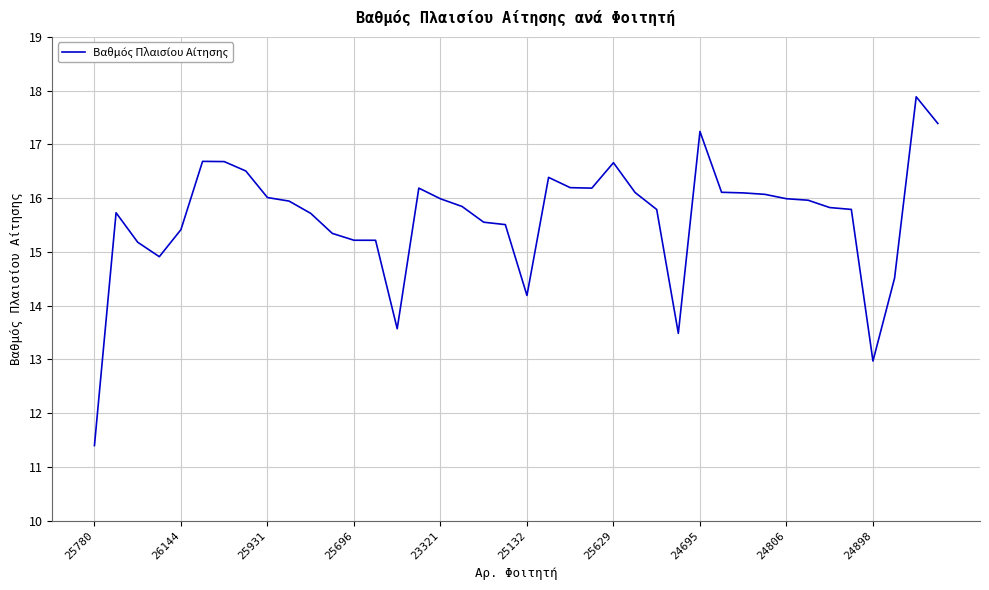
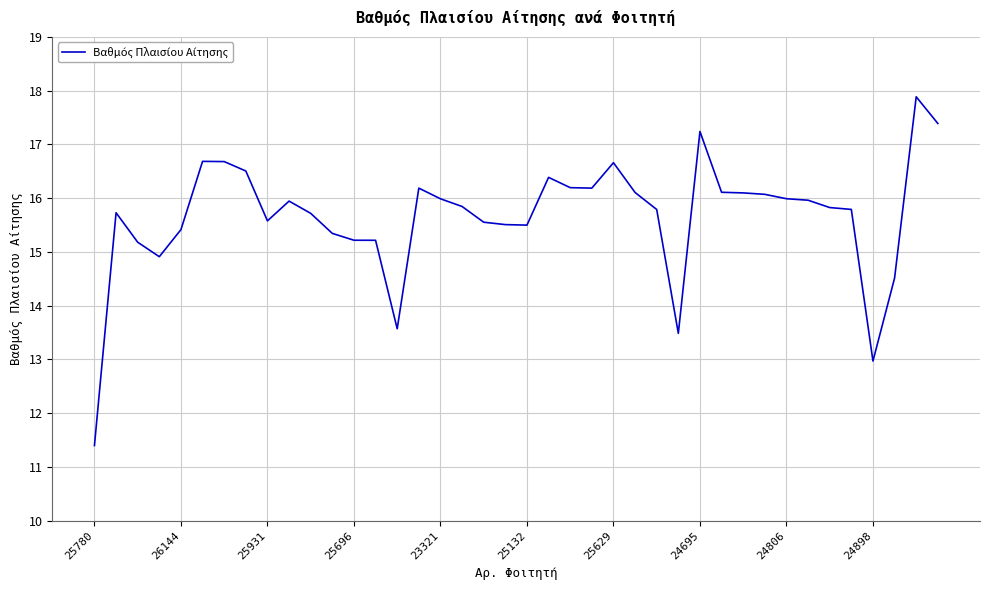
  {
    "25780": 11.4,
    "26144": 15.4,
-   "25931": 16.0,
+   "25931": 15.6,
    "25696": 15.2,
    "23321": 16.0,
-   "25132": 14.2,
+   "25132": 15.5,
    "25629": 16.7,
    "24695": 17.2,
    "24806": 16.0,
    "24898": 13.0
  }
